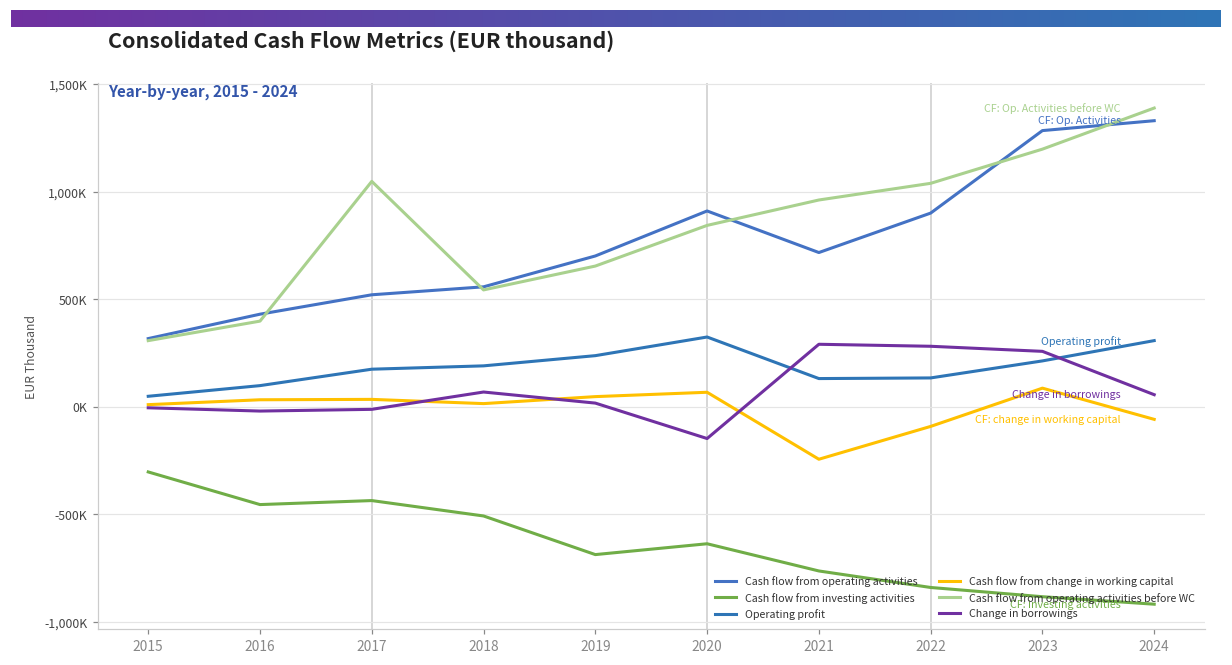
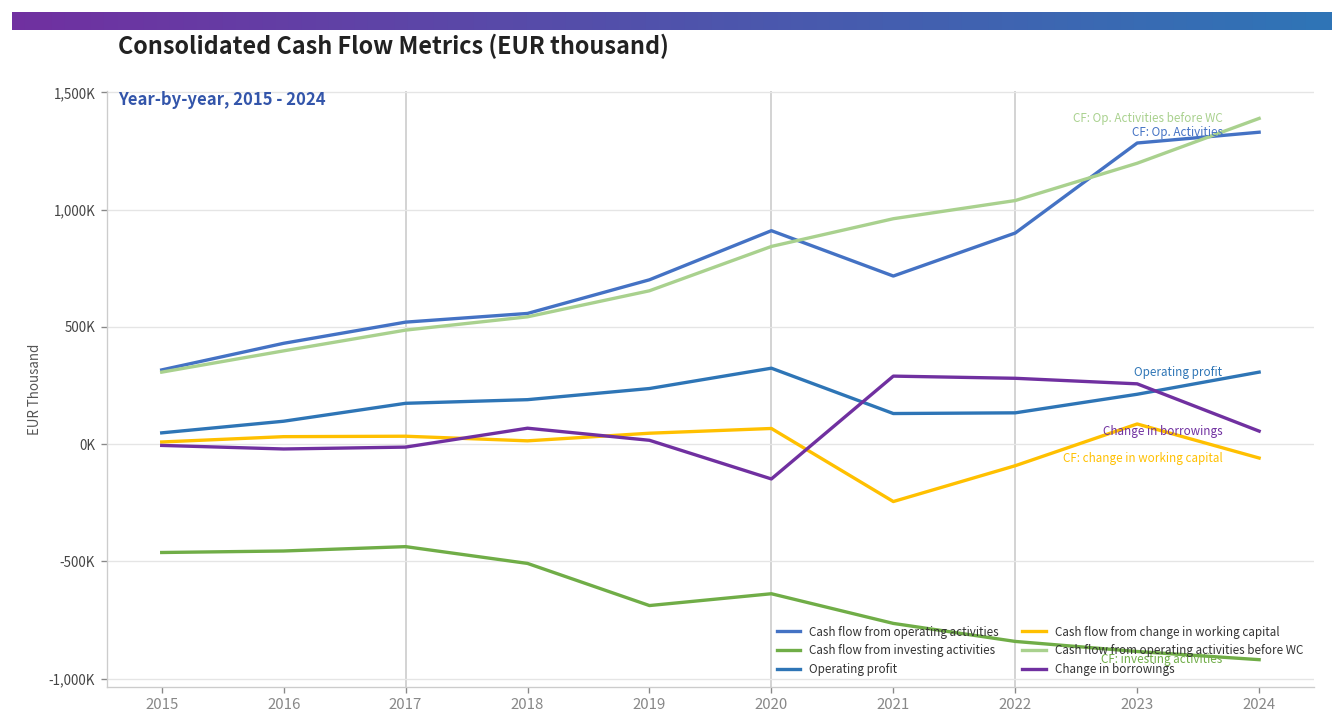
  {
    "Cash flow from investing activities": {
-     "2015": "-300,000",
+     "2015": "-460,000",
      "2016": "-460,000",
      "2017": "-440,000",
      "2018": "-510,000",
      "2019": "-690,000",
      "2020": "-640,000",
      "2021": "-760,000",
      "2022": "-840,000",
      "2023": "-880,000",
      "2024": "-920,000"
    },
    "Cash flow from change in working capital": {
      "2015": "10,000",
      "2016": "30,000",
      "2017": "30,000",
      "2018": "10,000",
      "2019": "50,000",
      "2020": "70,000",
      "2021": "-240,000",
      "2022": "-90,000",
      "2023": "90,000",
      "2024": "-60,000"
    },
    "Cash flow from operating activities before WC": {
      "2016": "400,000",
-     "2017": "1,050,000",
+     "2017": "490,000",
      "2018": "540,000",
      "2019": "650,000",
      "2020": "840,000",
      "2021": "960,000",
      "2022": "1,040,000",
      "2023": "1,200,000",
      "2024": "1,390,000"
    },
    "Change in borrowings": {
      "2015": "-10,000",
      "2016": "-20,000",
      "2017": "-10,000",
      "2018": "70,000",
      "2019": "20,000",
      "2020": "-150,000",
      "2021": "290,000",
      "2022": "280,000",
      "2023": "260,000",
      "2024": "60,000"
    }
  }
